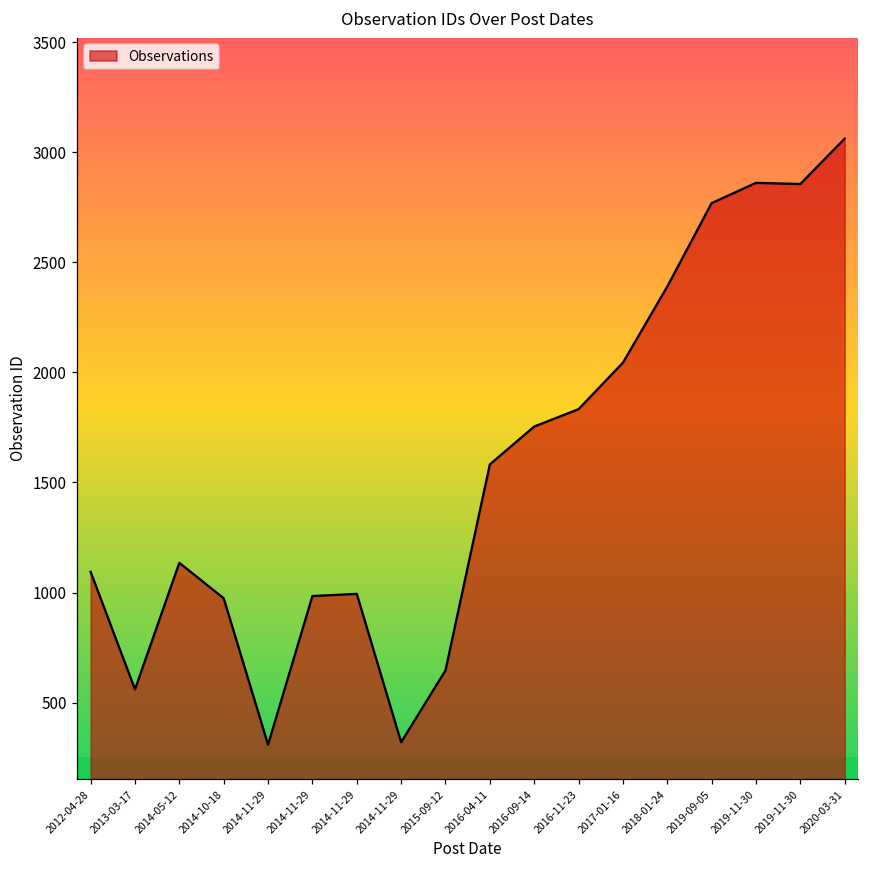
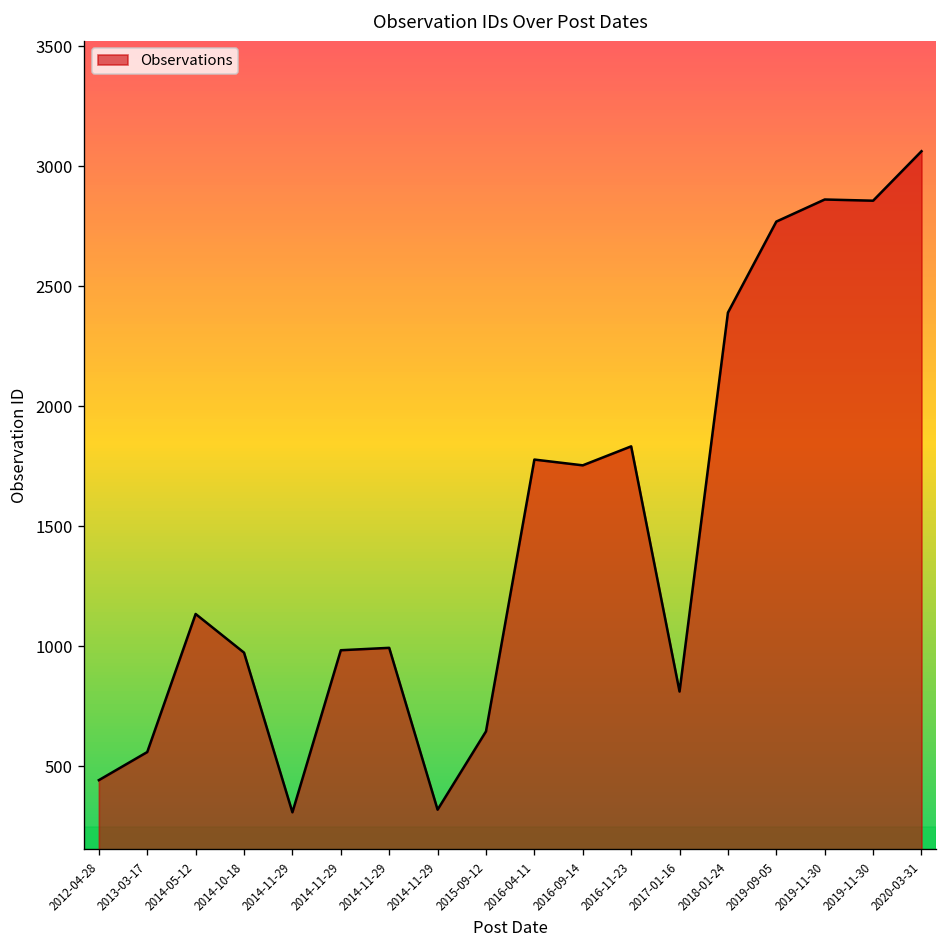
  {
-   "2012-04-28": 1090,
+   "2012-04-28": 440,
    "2013-03-17": 560,
    "2014-05-12": 1140,
    "2014-10-18": 970,
    "2015-09-12": 650,
-   "2016-04-11": 1580,
+   "2016-04-11": 1780,
    "2016-09-14": 1750,
    "2016-11-23": 1830,
-   "2017-01-16": 2040,
+   "2017-01-16": 810,
    "2018-01-24": 2390,
    "2019-09-05": 2770,
    "2020-03-31": 3060
  }
